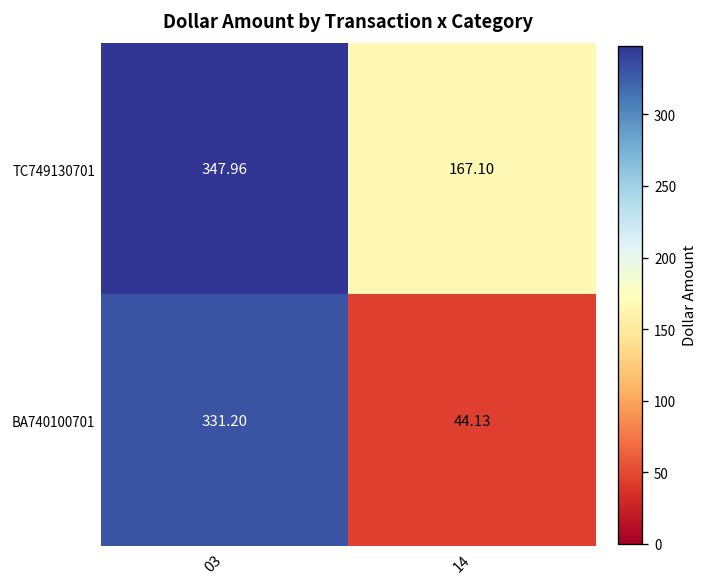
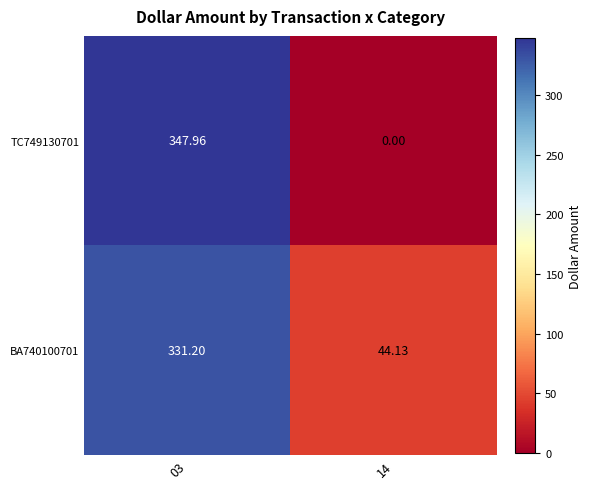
  {
    "TC749130701": {
      "03": 347.96,
-     "14": 167.10
+     "14": 0.00
    },
    "BA740100701": {
      "03": 331.20,
      "14": 44.13
    }
  }
